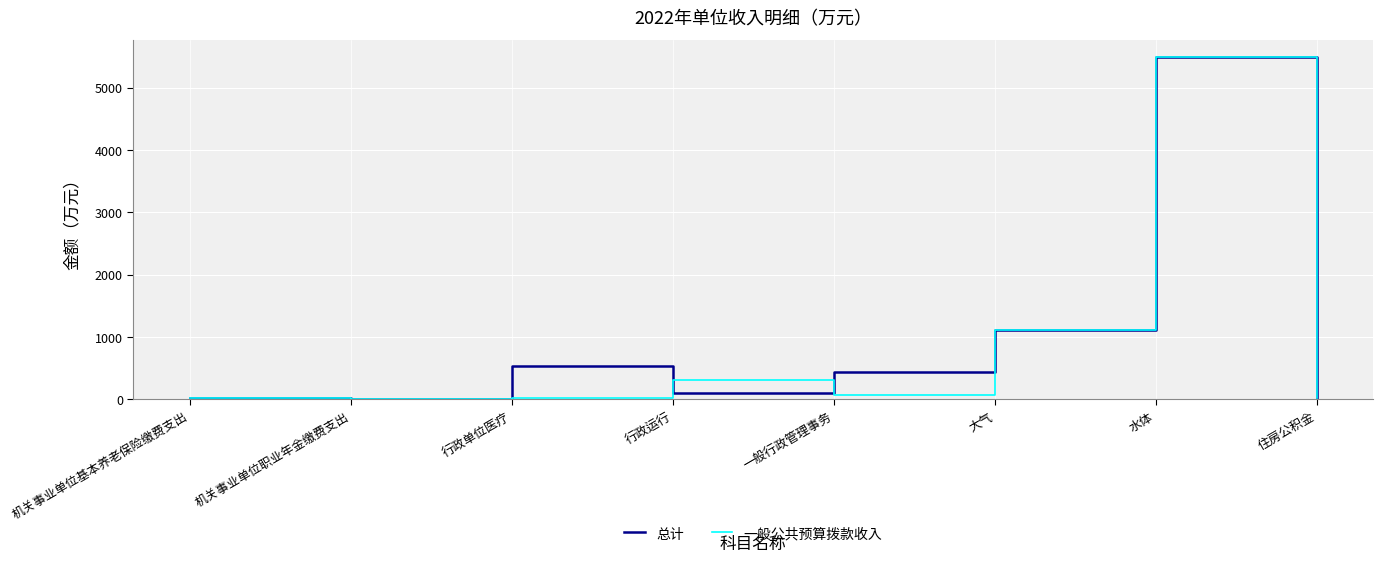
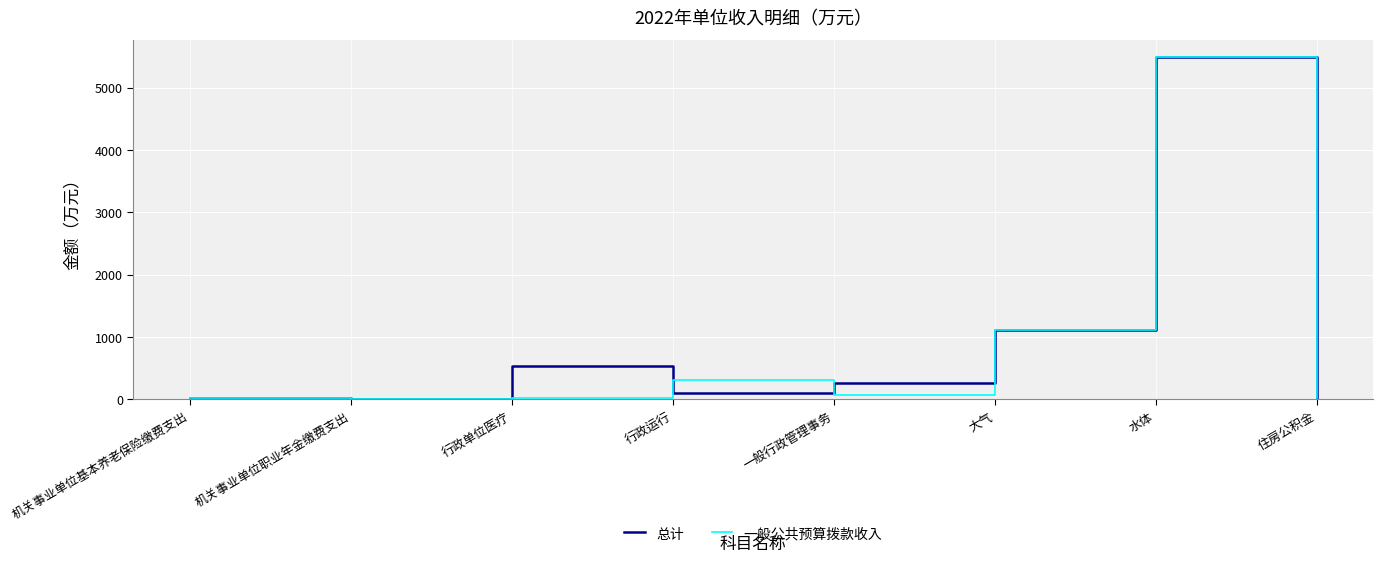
  {
    "总计": {
      "行政单位医疗": 500,
      "行政运行": 100,
-     "一般行政管理事务": 400
+     "一般行政管理事务": 300
    },
    "一般公共预算拨款收入": {
      "行政单位医疗": 0,
      "行政运行": 300,
      "一般行政管理事务": 100
    }
  }
